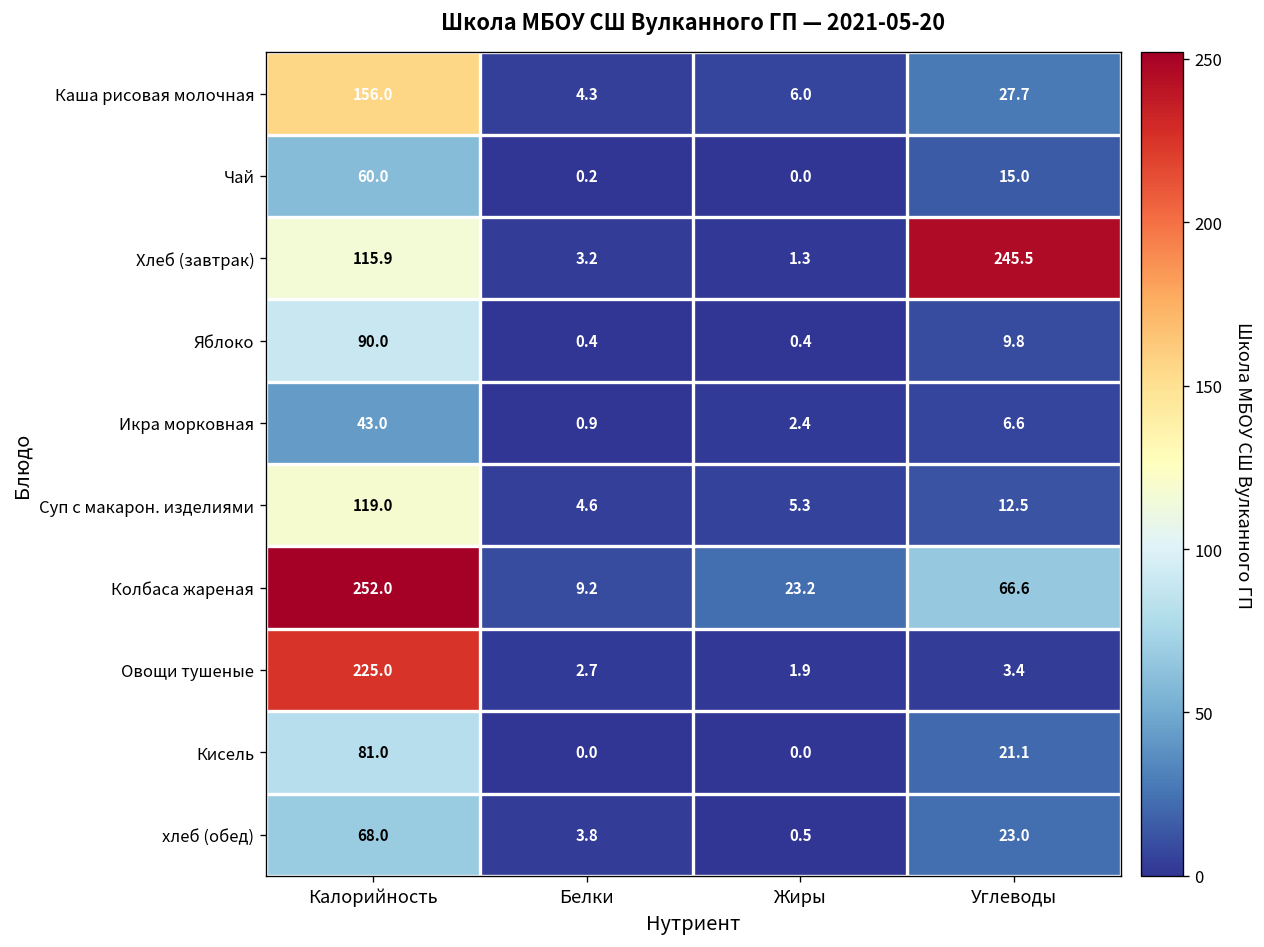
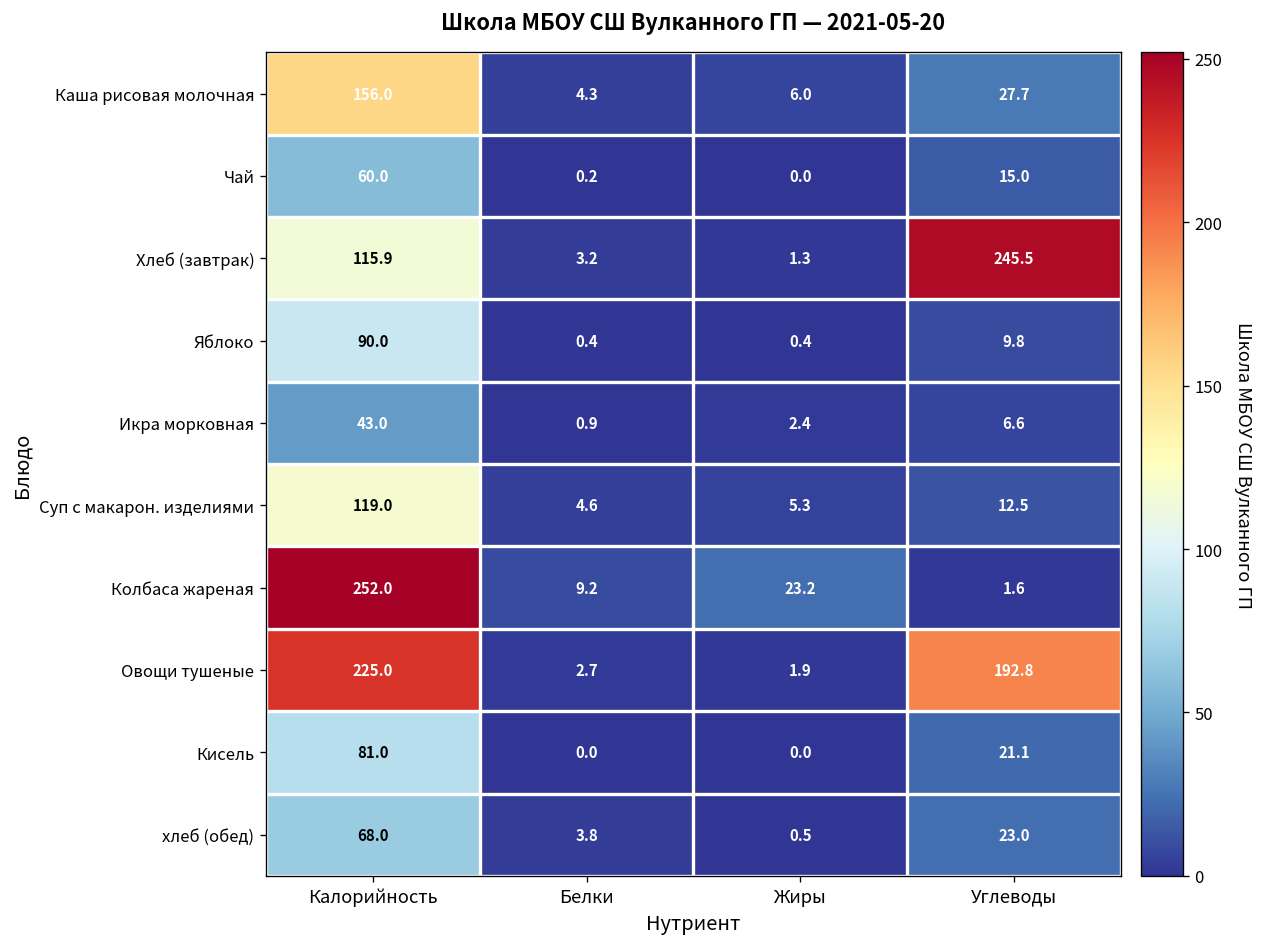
  {
    "Каша рисовая молочная": {
      "Калорийность": 156.0,
      "Белки": 4.3,
      "Жиры": 6.0,
      "Углеводы": 27.7
    },
    "Чай": {
      "Калорийность": 60.0,
      "Белки": 0.2,
      "Жиры": 0.0,
      "Углеводы": 15.0
    },
    "Хлеб (завтрак)": {
      "Калорийность": 115.9,
      "Белки": 3.2,
      "Жиры": 1.3,
      "Углеводы": 245.5
    },
    "Яблоко": {
      "Калорийность": 90.0,
      "Белки": 0.4,
      "Жиры": 0.4,
      "Углеводы": 9.8
    },
    "Икра морковная": {
      "Калорийность": 43.0,
      "Белки": 0.9,
      "Жиры": 2.4,
      "Углеводы": 6.6
    },
    "Суп с макарон. изделиями": {
      "Калорийность": 119.0,
      "Белки": 4.6,
      "Жиры": 5.3,
      "Углеводы": 12.5
    },
    "Колбаса жареная": {
      "Калорийность": 252.0,
      "Белки": 9.2,
      "Жиры": 23.2,
-     "Углеводы": 66.6
+     "Углеводы": 1.6
    },
    "Овощи тушеные": {
      "Калорийность": 225.0,
      "Белки": 2.7,
      "Жиры": 1.9,
-     "Углеводы": 3.4
+     "Углеводы": 192.8
    },
    "Кисель": {
      "Калорийность": 81.0,
      "Белки": 0.0,
      "Жиры": 0.0,
      "Углеводы": 21.1
    },
    "хлеб (обед)": {
      "Калорийность": 68.0,
      "Белки": 3.8,
      "Жиры": 0.5,
      "Углеводы": 23.0
    }
  }
